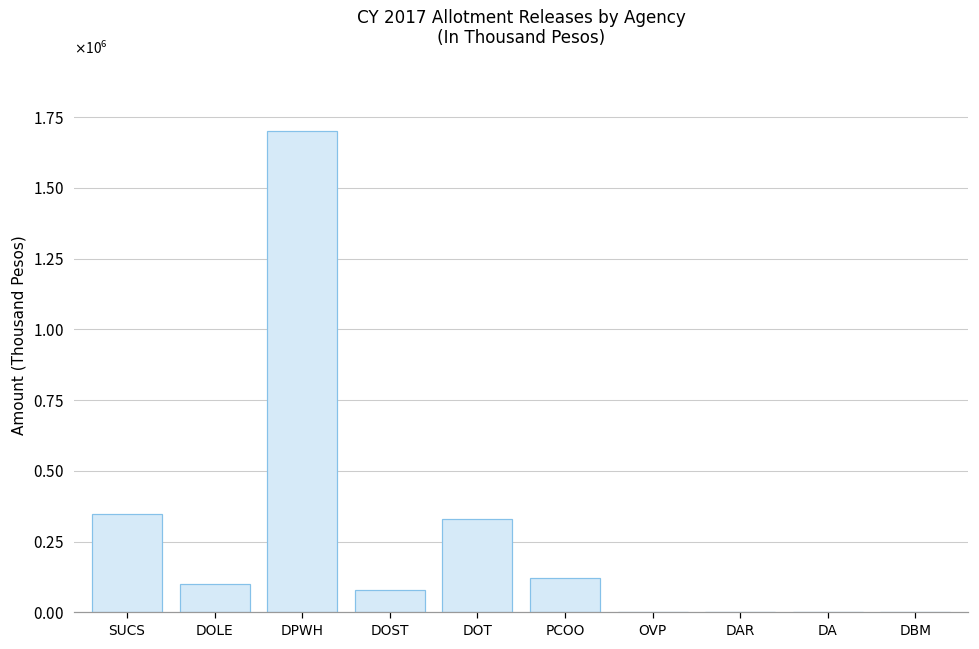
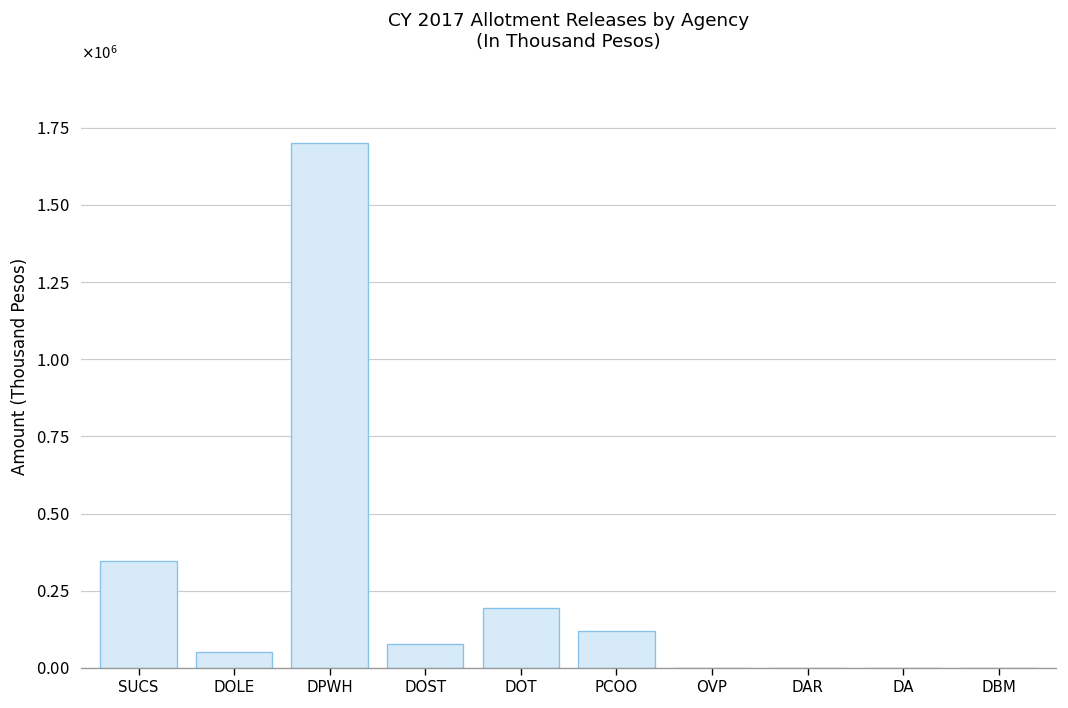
  {
    "SUCS": 350000,
-   "DOLE": 100000,
+   "DOLE": 50000,
    "DPWH": 1700000,
    "DOST": 80000,
-   "DOT": 330000,
+   "DOT": 200000,
    "PCOO": 120000,
    "OVP": 0,
    "DAR": 0,
    "DA": 0,
    "DBM": 0
  }
